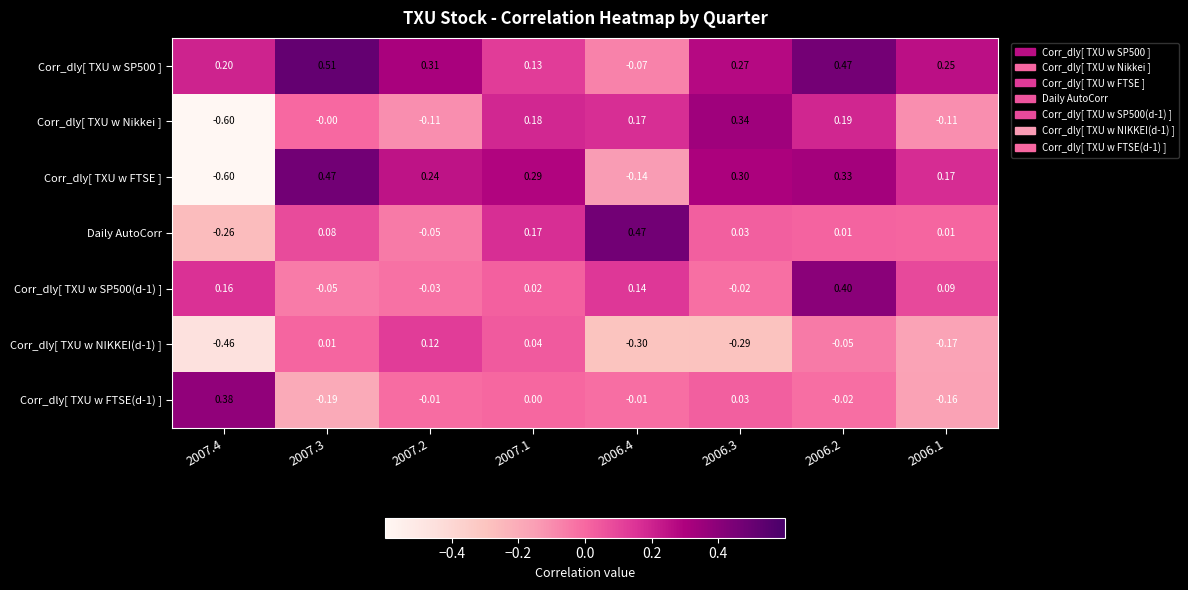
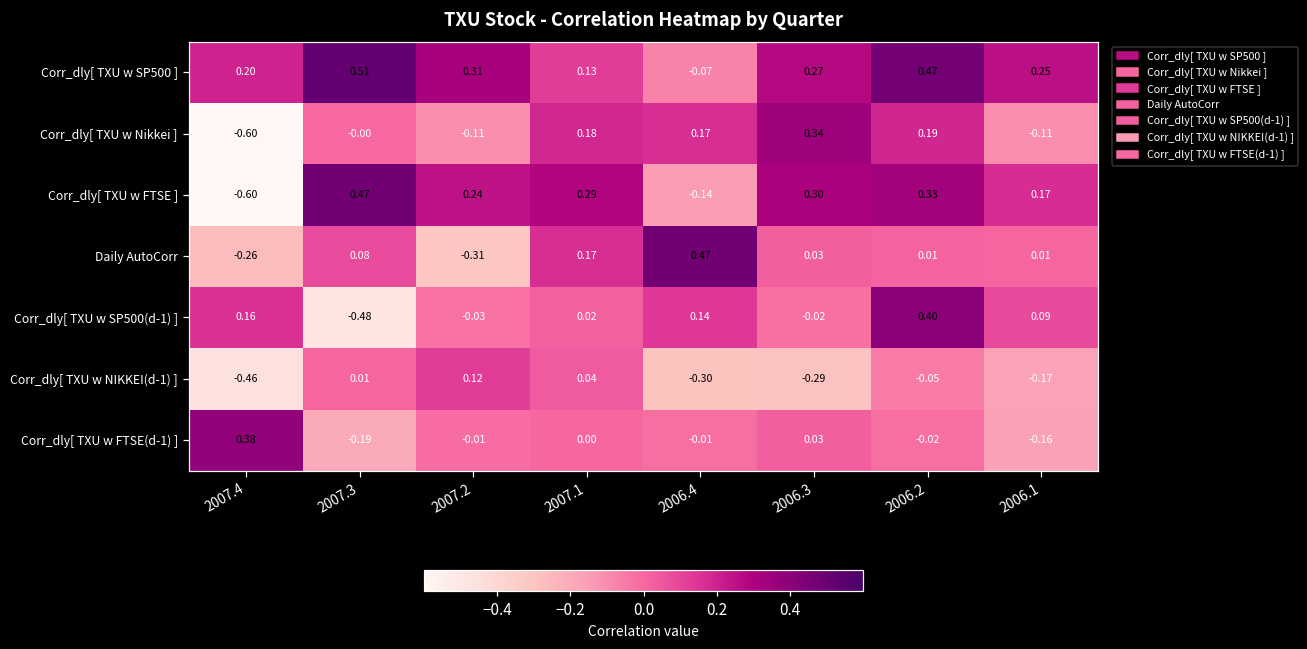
  {
    "Corr_dly[ TXU w SP500 ]": {
      "2007.4": 0.20,
      "2007.3": 0.51,
      "2007.2": 0.31,
      "2007.1": 0.13,
      "2006.4": -0.07,
      "2006.3": 0.27,
      "2006.2": 0.47,
      "2006.1": 0.25
    },
    "Corr_dly[ TXU w Nikkei ]": {
      "2007.4": -0.60,
      "2007.3": -0.00,
      "2007.2": -0.11,
      "2007.1": 0.18,
      "2006.4": 0.17,
      "2006.3": 0.34,
      "2006.2": 0.19,
      "2006.1": -0.11
    },
    "Corr_dly[ TXU w FTSE ]": {
      "2007.4": -0.60,
      "2007.3": 0.47,
      "2007.2": 0.24,
      "2007.1": 0.29,
      "2006.4": -0.14,
      "2006.3": 0.30,
      "2006.2": 0.33,
      "2006.1": 0.17
    },
    "Daily AutoCorr": {
      "2007.4": -0.26,
      "2007.3": 0.08,
-     "2007.2": -0.05,
+     "2007.2": -0.31,
      "2007.1": 0.17,
      "2006.4": 0.47,
      "2006.3": 0.03,
      "2006.2": 0.01,
      "2006.1": 0.01
    },
    "Corr_dly[ TXU w SP500(d-1) ]": {
      "2007.4": 0.16,
-     "2007.3": -0.05,
+     "2007.3": -0.48,
      "2007.2": -0.03,
      "2007.1": 0.02,
      "2006.4": 0.14,
      "2006.3": -0.02,
      "2006.2": 0.40,
      "2006.1": 0.09
    },
    "Corr_dly[ TXU w NIKKEI(d-1) ]": {
      "2007.4": -0.46,
      "2007.3": 0.01,
      "2007.2": 0.12,
      "2007.1": 0.04,
      "2006.4": -0.30,
      "2006.3": -0.29,
      "2006.2": -0.05,
      "2006.1": -0.17
    },
    "Corr_dly[ TXU w FTSE(d-1) ]": {
      "2007.4": 0.38,
      "2007.3": -0.19,
      "2007.2": -0.01,
      "2007.1": 0.00,
      "2006.4": -0.01,
      "2006.3": 0.03,
      "2006.2": -0.02,
      "2006.1": -0.16
    }
  }
